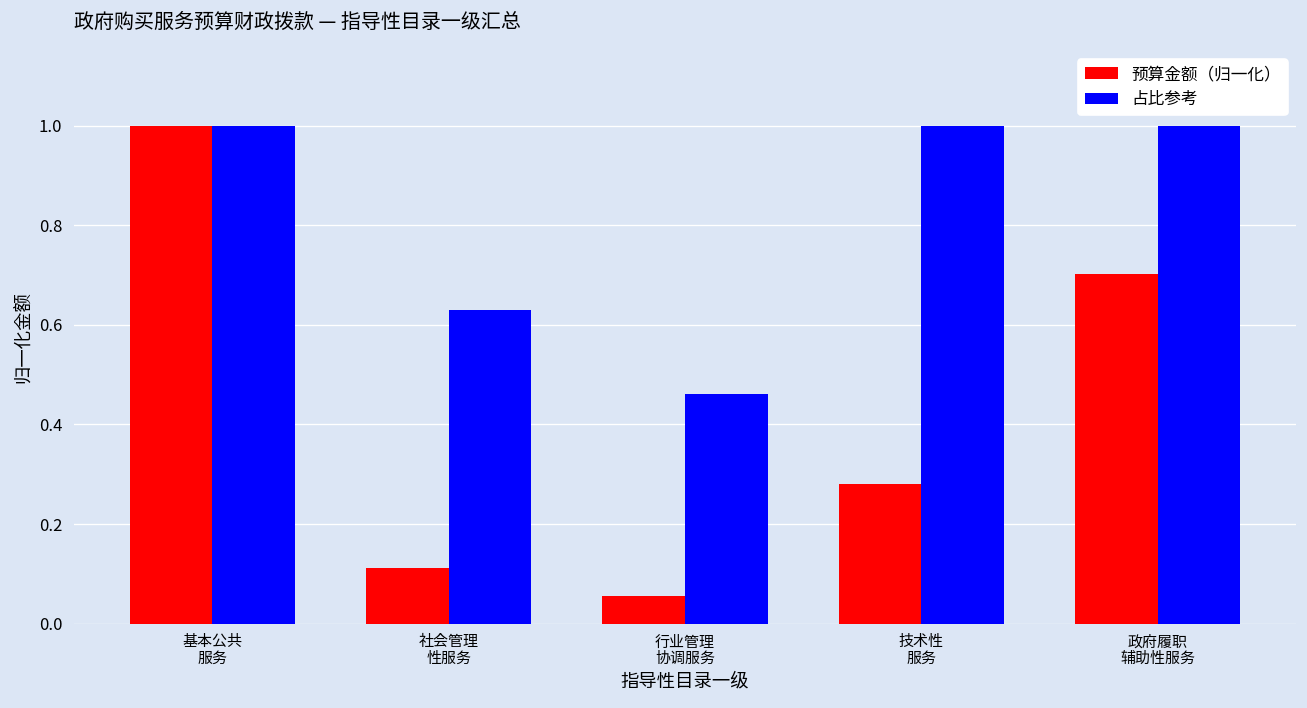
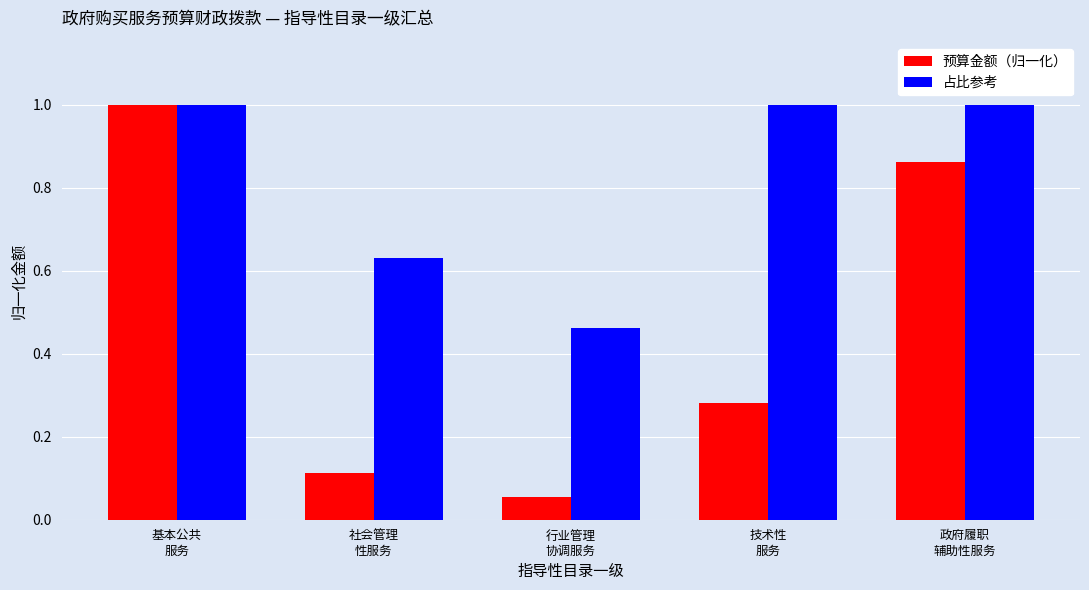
  {
    "预算金额（归一化）": {
      "基本公共 服务": 1.00,
      "社会管理 性服务": 0.11,
      "行业管理 协调服务": 0.06,
      "技术性 服务": 0.28,
-     "政府履职 辅助性服务": 0.70
+     "政府履职 辅助性服务": 0.86
    },
    "占比参考": {
      "基本公共 服务": 1.00,
      "社会管理 性服务": 0.63,
      "行业管理 协调服务": 0.46,
      "技术性 服务": 1.00,
      "政府履职 辅助性服务": 1.00
    }
  }
